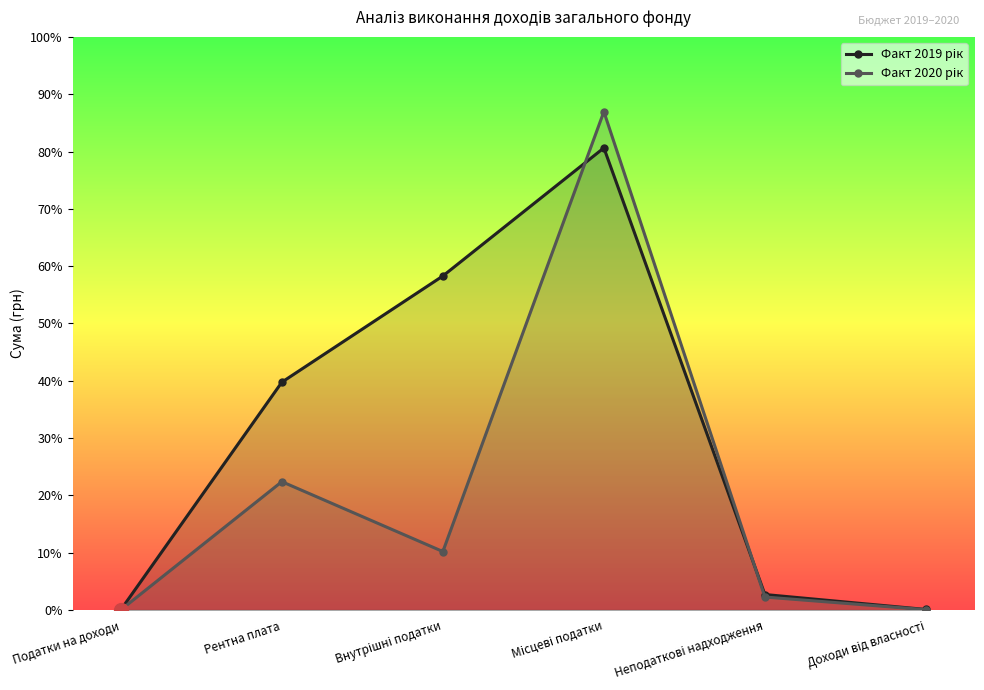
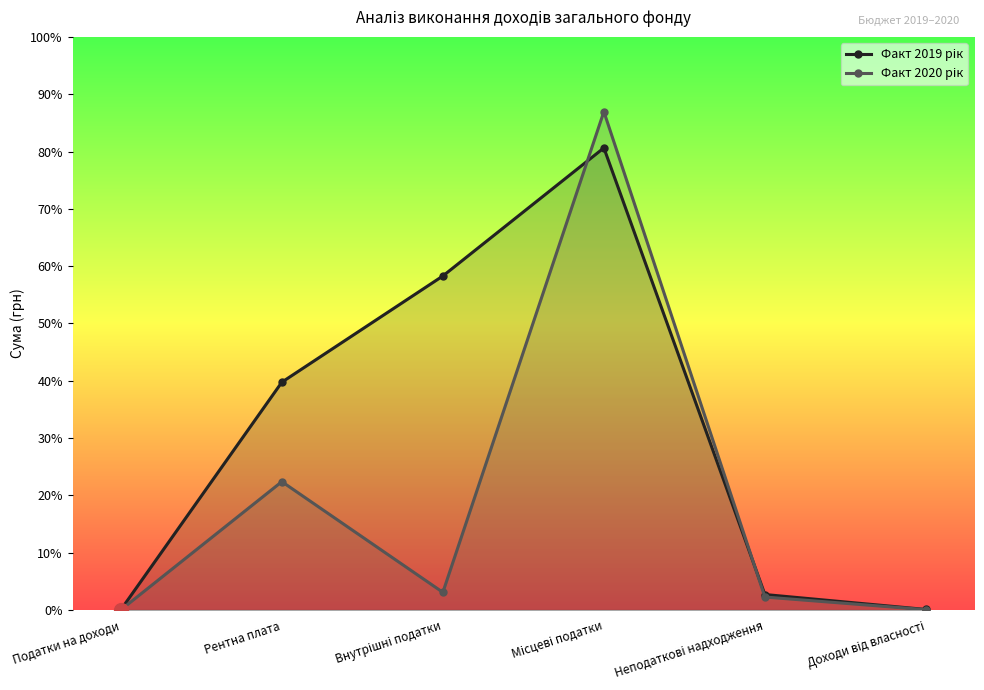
  {
    "Факт 2019 рік": {
      "Рентна плата": "40%",
      "Внутрішні податки": "58%",
      "Місцеві податки": "81%"
    },
    "Факт 2020 рік": {
      "Рентна плата": "22%",
-     "Внутрішні податки": "10%",
+     "Внутрішні податки": "3%",
      "Місцеві податки": "87%"
    }
  }
